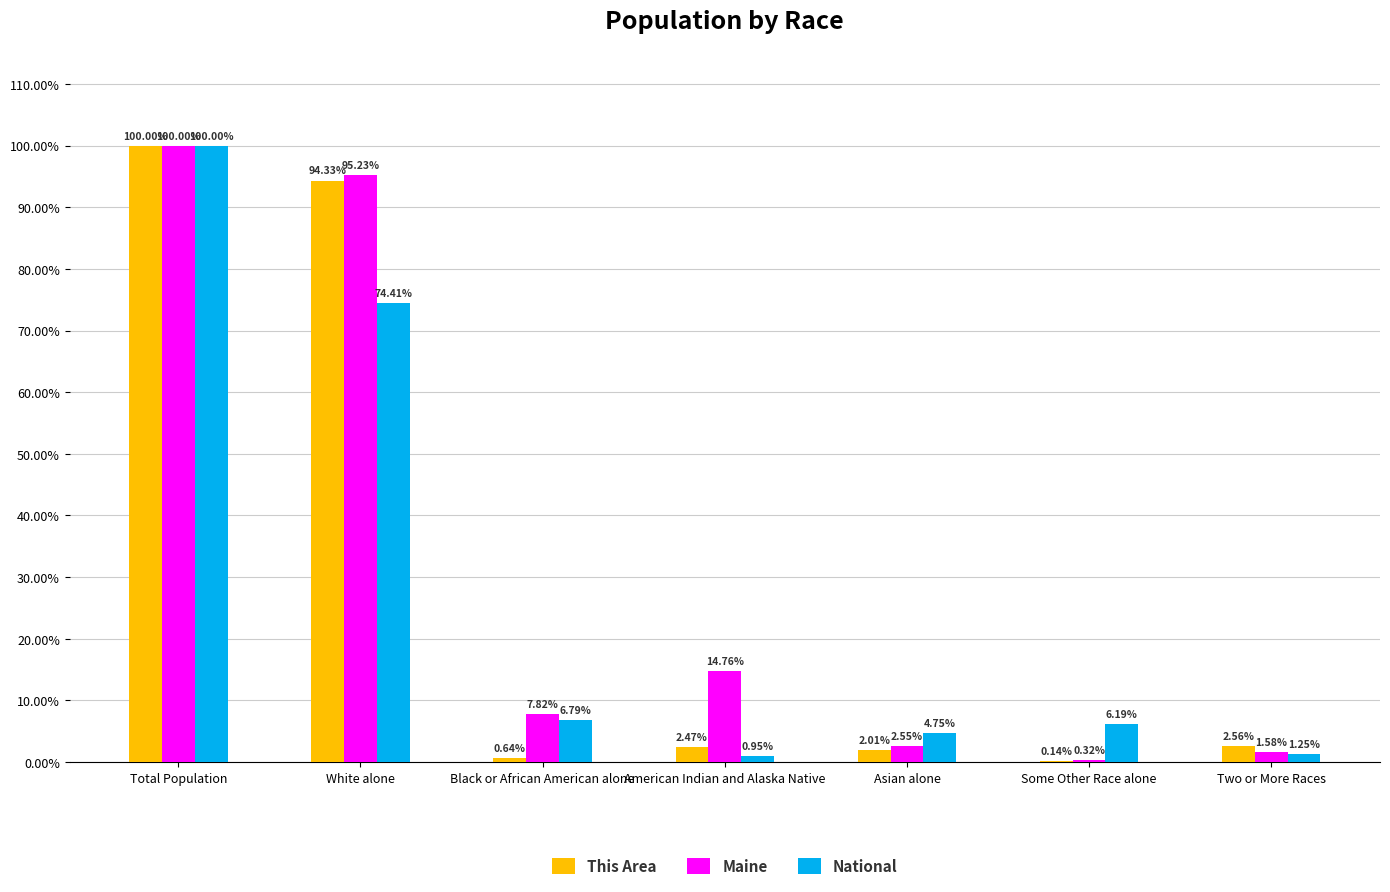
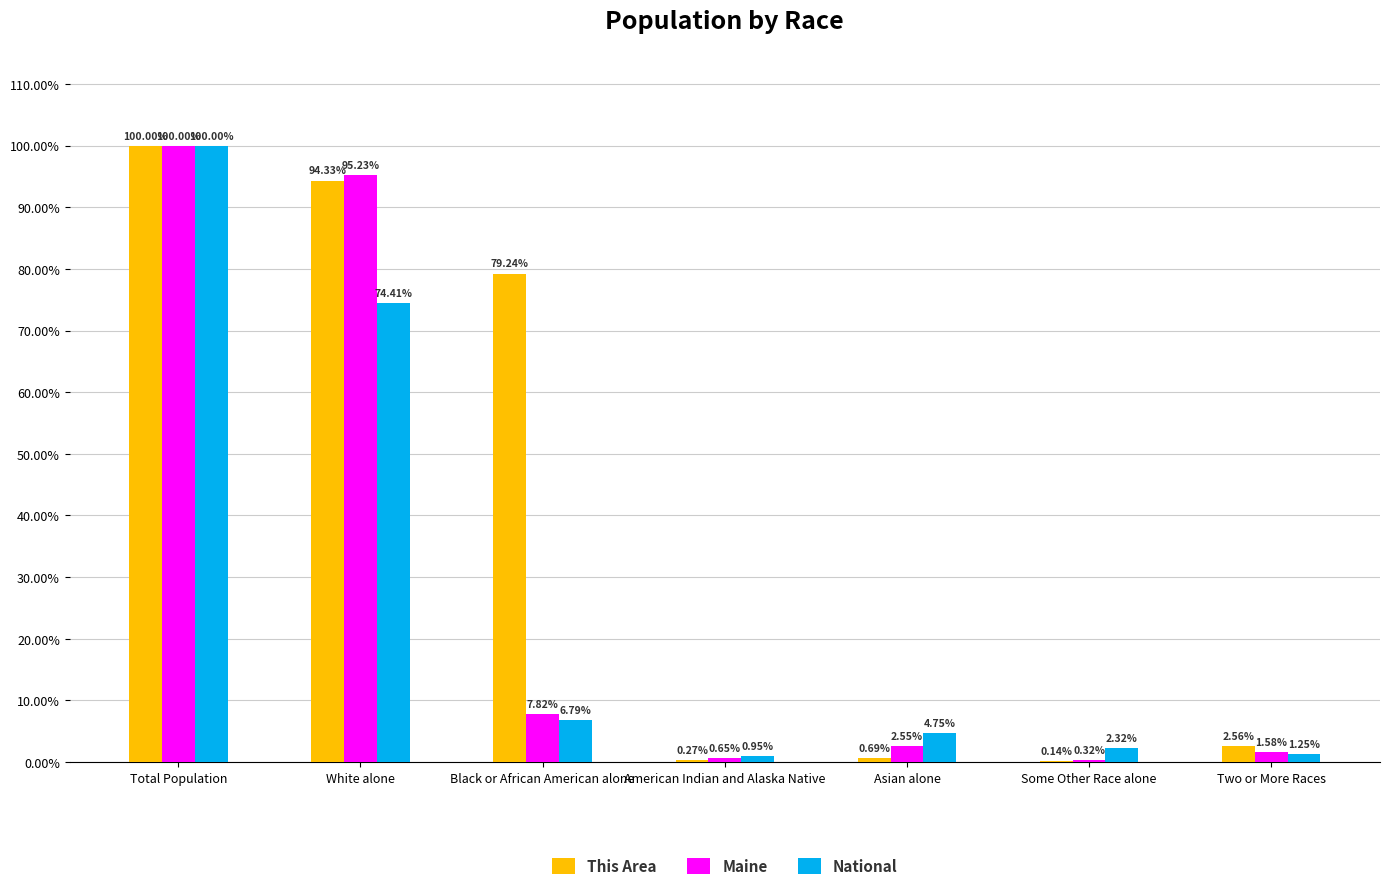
  {
    "This Area": {
      "White alone": "94.33%",
-     "Black or African American alone": "0.64%",
-     "American Indian and Alaska Native": "2.47%",
-     "Asian alone": "2.01%",
+     "Black or African American alone": "79.24%",
+     "American Indian and Alaska Native": "0.27%",
+     "Asian alone": "0.69%",
      "Some Other Race alone": "0.14%",
      "Two or More Races": "2.56%"
    },
    "Maine": {
      "White alone": "95.23%",
      "Black or African American alone": "7.82%",
-     "American Indian and Alaska Native": "14.76%",
+     "American Indian and Alaska Native": "0.65%",
      "Asian alone": "2.55%",
      "Some Other Race alone": "0.32%",
      "Two or More Races": "1.58%"
    },
    "National": {
      "White alone": "74.41%",
      "Black or African American alone": "6.79%",
      "American Indian and Alaska Native": "0.95%",
      "Asian alone": "4.75%",
-     "Some Other Race alone": "6.19%",
+     "Some Other Race alone": "2.32%",
      "Two or More Races": "1.25%"
    }
  }
